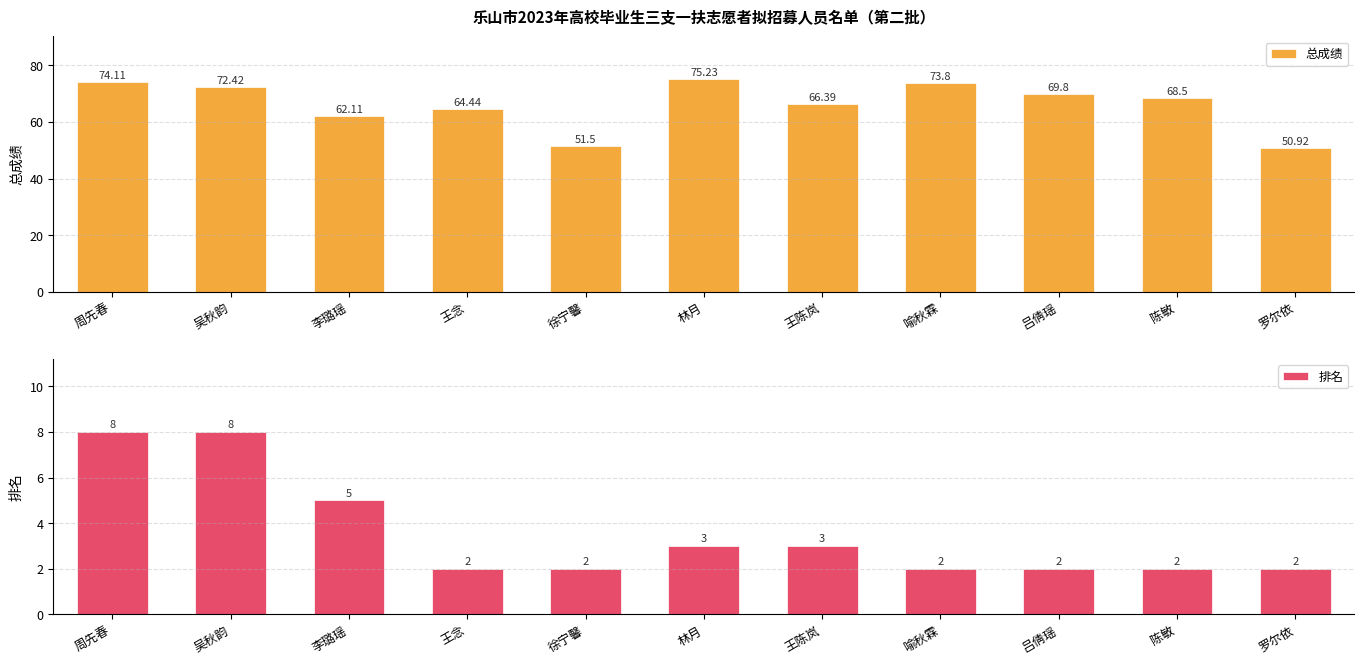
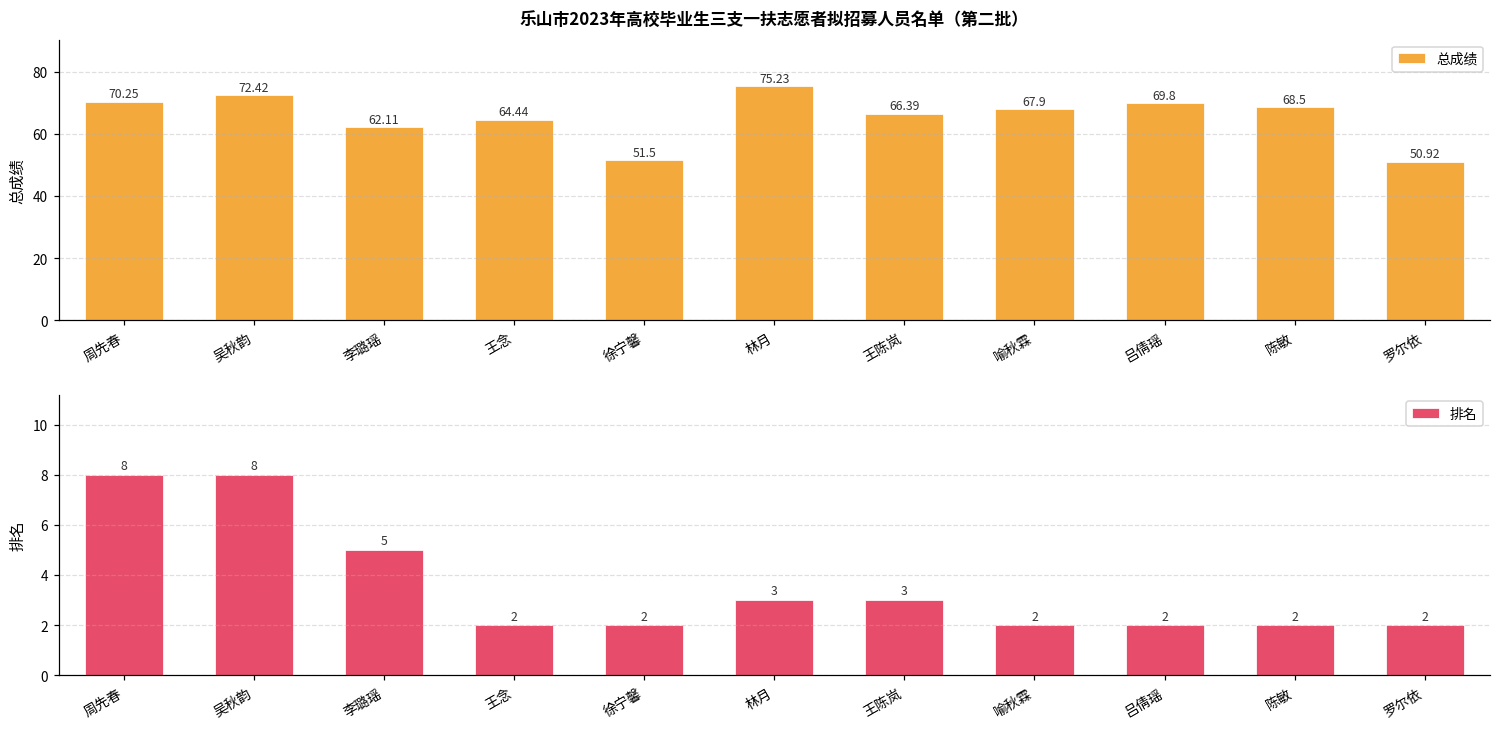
  {
    "乐山市2023年高校毕业生三支一扶志愿者拟招募人员名单（第二批）": {
-     "周先春": 74.11,
+     "周先春": 70.25,
      "吴秋韵": 72.42,
      "李璐瑶": 62.11,
      "王念": 64.44,
      "徐宁馨": 51.5,
      "林月": 75.23,
      "王陈岚": 66.39,
-     "喻秋霖": 73.8,
+     "喻秋霖": 67.9,
      "吕倩瑶": 69.8,
      "陈敏": 68.5,
      "罗尔依": 50.92
    }
  }
